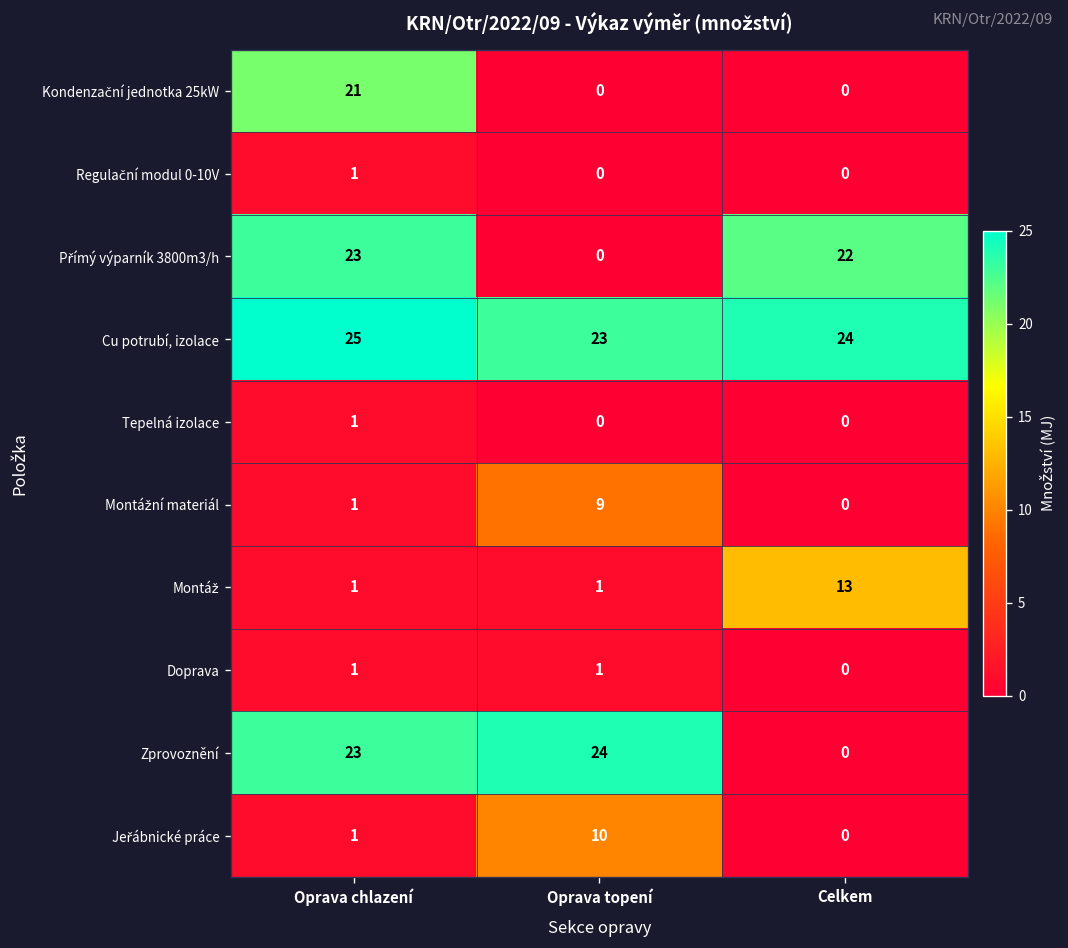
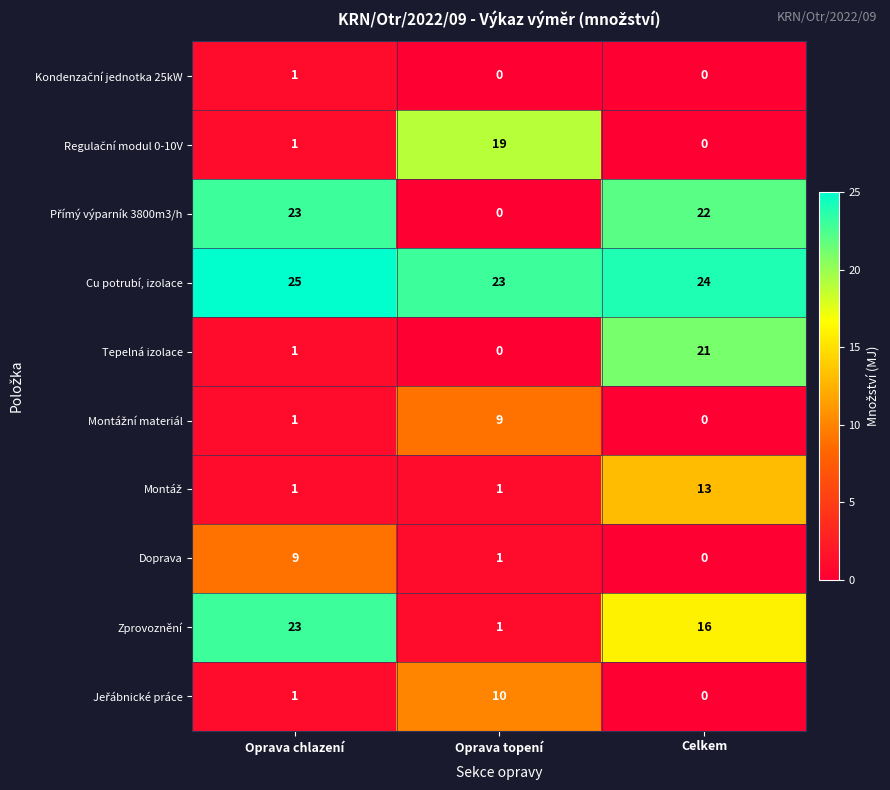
  {
    "Kondenzační jednotka 25kW": {
-     "Oprava chlazení": 21,
+     "Oprava chlazení": 1,
      "Oprava topení": 0,
      "Celkem": 0
    },
    "Regulační modul 0-10V": {
      "Oprava chlazení": 1,
-     "Oprava topení": 0,
+     "Oprava topení": 19,
      "Celkem": 0
    },
    "Přímý výparník 3800m3/h": {
      "Oprava chlazení": 23,
      "Oprava topení": 0,
      "Celkem": 22
    },
    "Cu potrubí, izolace": {
      "Oprava chlazení": 25,
      "Oprava topení": 23,
      "Celkem": 24
    },
    "Tepelná izolace": {
      "Oprava chlazení": 1,
      "Oprava topení": 0,
-     "Celkem": 0
+     "Celkem": 21
    },
    "Montážní materiál": {
      "Oprava chlazení": 1,
      "Oprava topení": 9,
      "Celkem": 0
    },
    "Montáž": {
      "Oprava chlazení": 1,
      "Oprava topení": 1,
      "Celkem": 13
    },
    "Doprava": {
-     "Oprava chlazení": 1,
+     "Oprava chlazení": 9,
      "Oprava topení": 1,
      "Celkem": 0
    },
    "Zprovoznění": {
      "Oprava chlazení": 23,
-     "Oprava topení": 24,
-     "Celkem": 0
+     "Oprava topení": 1,
+     "Celkem": 16
    },
    "Jeřábnické práce": {
      "Oprava chlazení": 1,
      "Oprava topení": 10,
      "Celkem": 0
    }
  }
